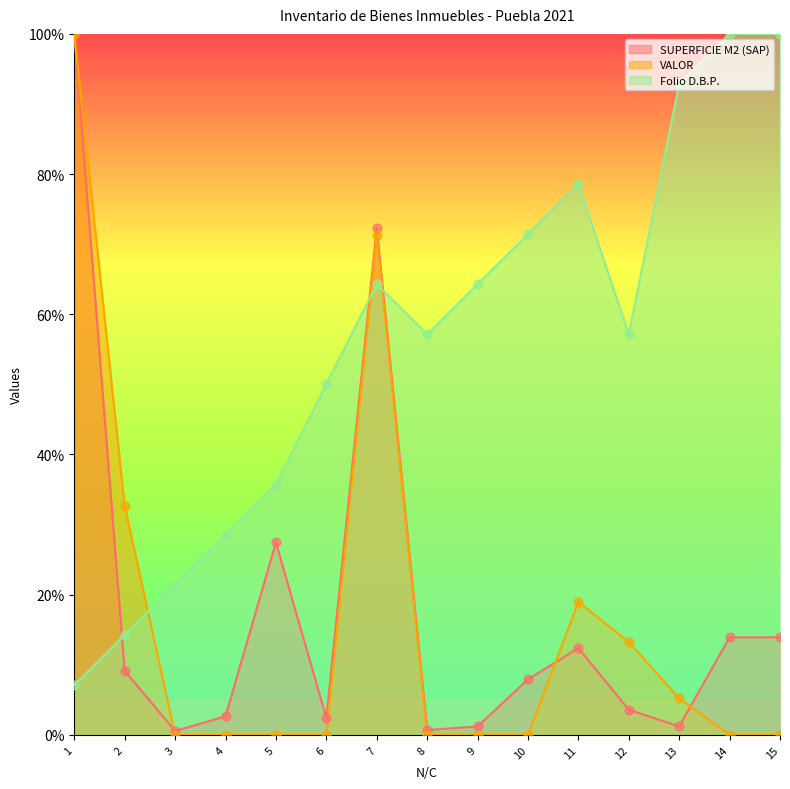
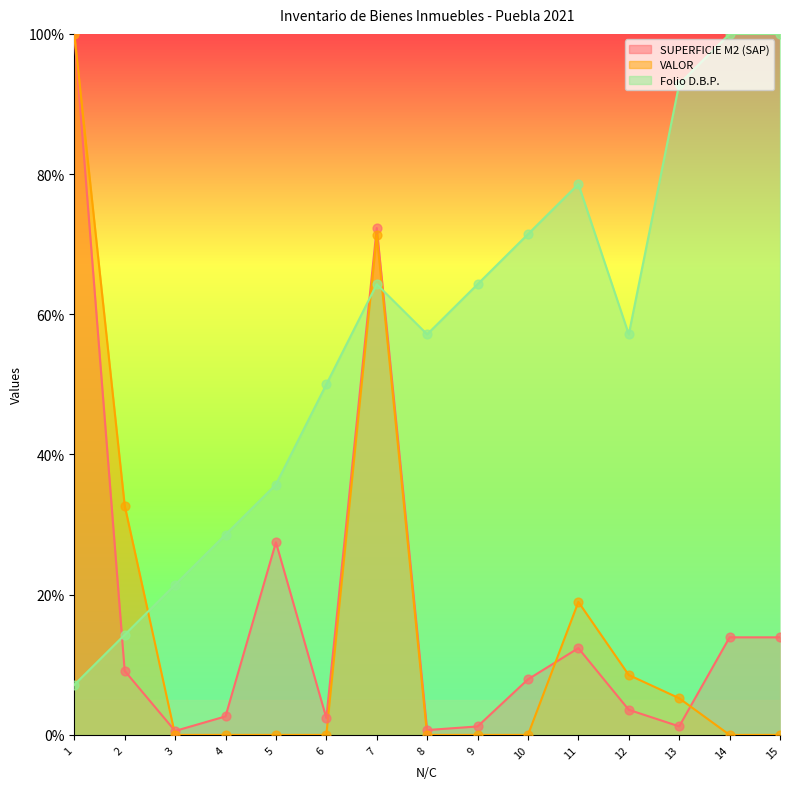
  {
    "SUPERFICIE M2 (SAP)": {
      "2": "9%",
      "5": "27%",
      "7": "72%",
      "10": "8%",
      "11": "12%",
      "14": "14%",
      "15": "14%"
    },
    "VALOR": {
      "2": "33%",
      "7": "71%",
      "11": "19%",
-     "12": "13%",
+     "12": "9%",
      "13": "5%"
    },
    "Folio D.B.P.": {
      "1": "7%",
      "2": "14%",
      "3": "21%",
      "4": "29%",
      "5": "36%",
      "6": "50%",
      "7": "64%",
      "8": "57%",
      "9": "64%",
      "10": "71%",
      "11": "79%",
      "12": "57%",
      "14": "100%",
      "15": "100%"
    }
  }
